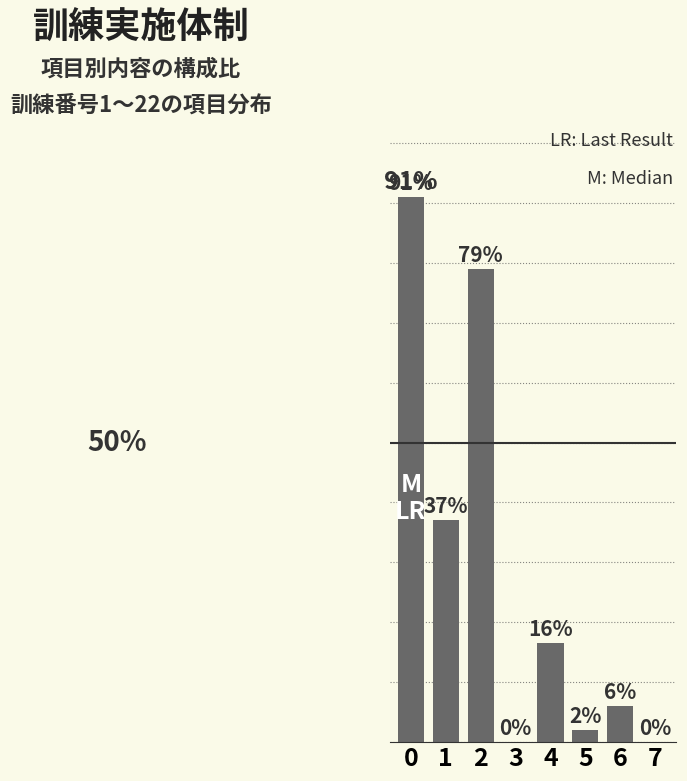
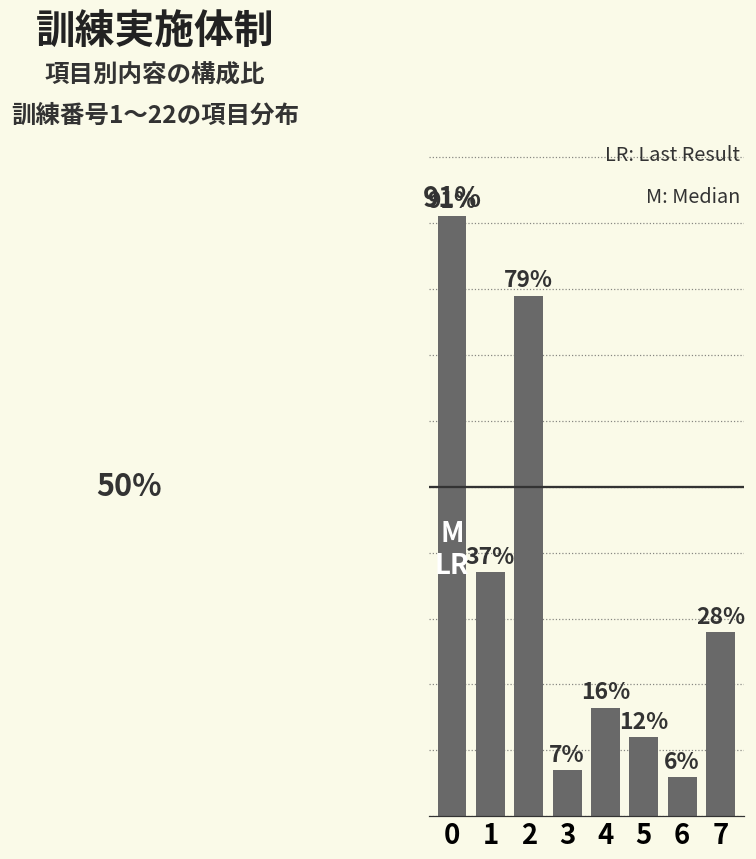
  {
    "1": "37%",
    "2": "79%",
-   "3": "0%",
+   "3": "7%",
    "4": "16%",
-   "5": "2%",
+   "5": "12%",
    "6": "6%",
-   "7": "0%"
+   "7": "28%"
  }
